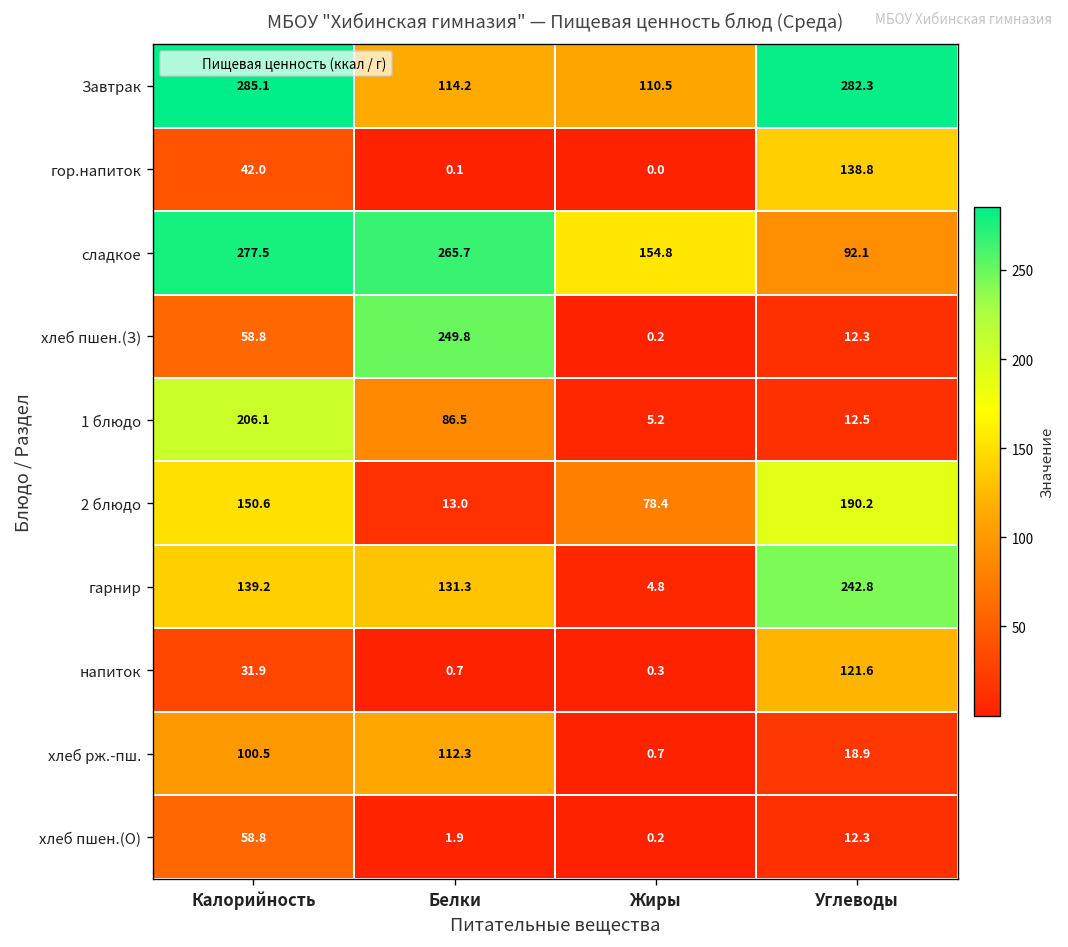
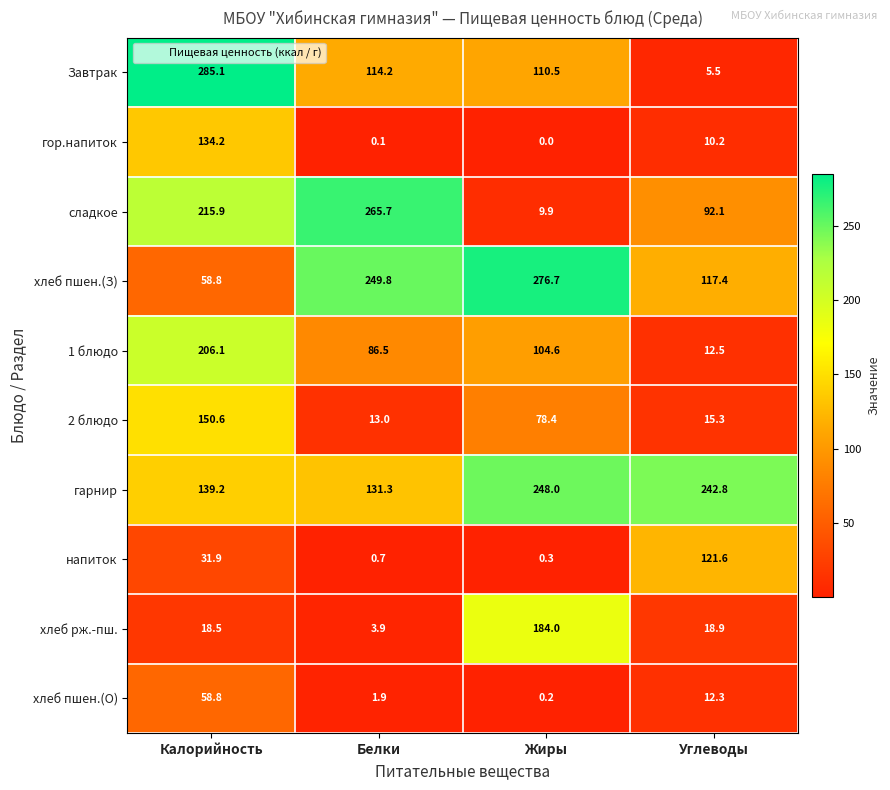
  {
    "Завтрак": {
      "Калорийность": 285.1,
      "Белки": 114.2,
      "Жиры": 110.5,
-     "Углеводы": 282.3
+     "Углеводы": 5.5
    },
    "гор.напиток": {
-     "Калорийность": 42.0,
+     "Калорийность": 134.2,
      "Белки": 0.1,
      "Жиры": 0.0,
-     "Углеводы": 138.8
+     "Углеводы": 10.2
    },
    "сладкое": {
-     "Калорийность": 277.5,
+     "Калорийность": 215.9,
      "Белки": 265.7,
-     "Жиры": 154.8,
+     "Жиры": 9.9,
      "Углеводы": 92.1
    },
    "хлеб пшен.(З)": {
      "Калорийность": 58.8,
      "Белки": 249.8,
-     "Жиры": 0.2,
-     "Углеводы": 12.3
+     "Жиры": 276.7,
+     "Углеводы": 117.4
    },
    "1 блюдо": {
      "Калорийность": 206.1,
      "Белки": 86.5,
-     "Жиры": 5.2,
+     "Жиры": 104.6,
      "Углеводы": 12.5
    },
    "2 блюдо": {
      "Калорийность": 150.6,
      "Белки": 13.0,
      "Жиры": 78.4,
-     "Углеводы": 190.2
+     "Углеводы": 15.3
    },
    "гарнир": {
      "Калорийность": 139.2,
      "Белки": 131.3,
-     "Жиры": 4.8,
+     "Жиры": 248.0,
      "Углеводы": 242.8
    },
    "напиток": {
      "Калорийность": 31.9,
      "Белки": 0.7,
      "Жиры": 0.3,
      "Углеводы": 121.6
    },
    "хлеб рж.-пш.": {
-     "Калорийность": 100.5,
-     "Белки": 112.3,
-     "Жиры": 0.7,
+     "Калорийность": 18.5,
+     "Белки": 3.9,
+     "Жиры": 184.0,
      "Углеводы": 18.9
    },
    "хлеб пшен.(О)": {
      "Калорийность": 58.8,
      "Белки": 1.9,
      "Жиры": 0.2,
      "Углеводы": 12.3
    }
  }
